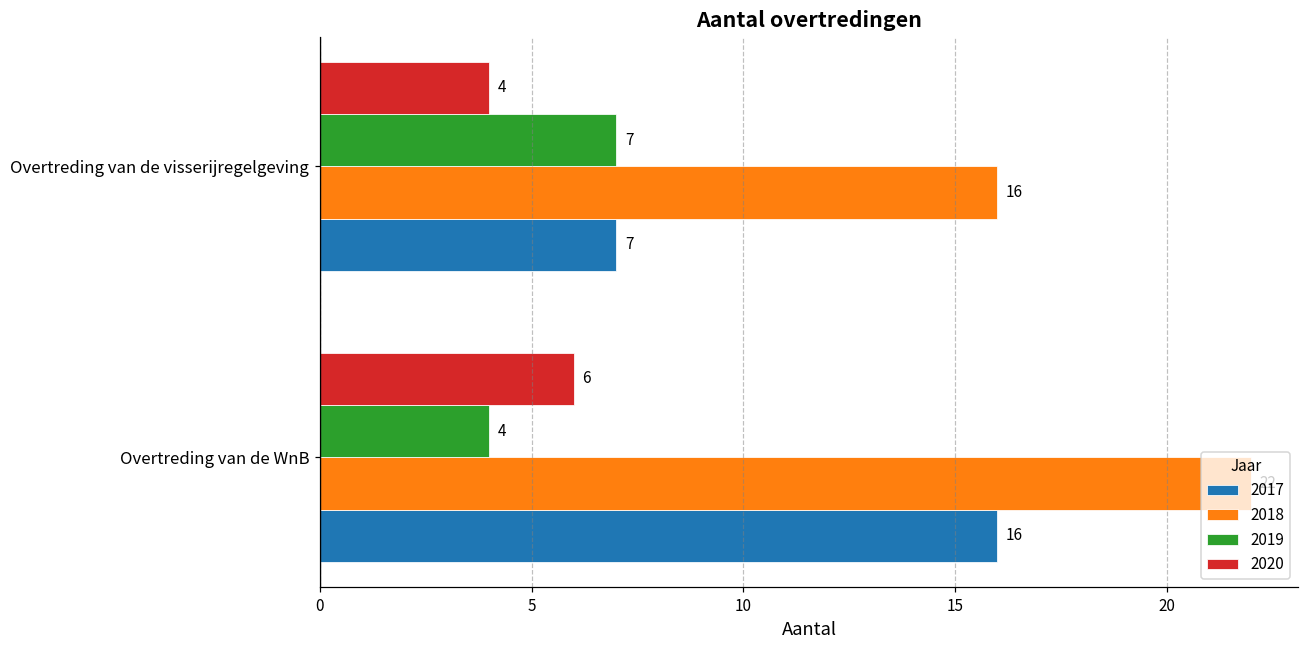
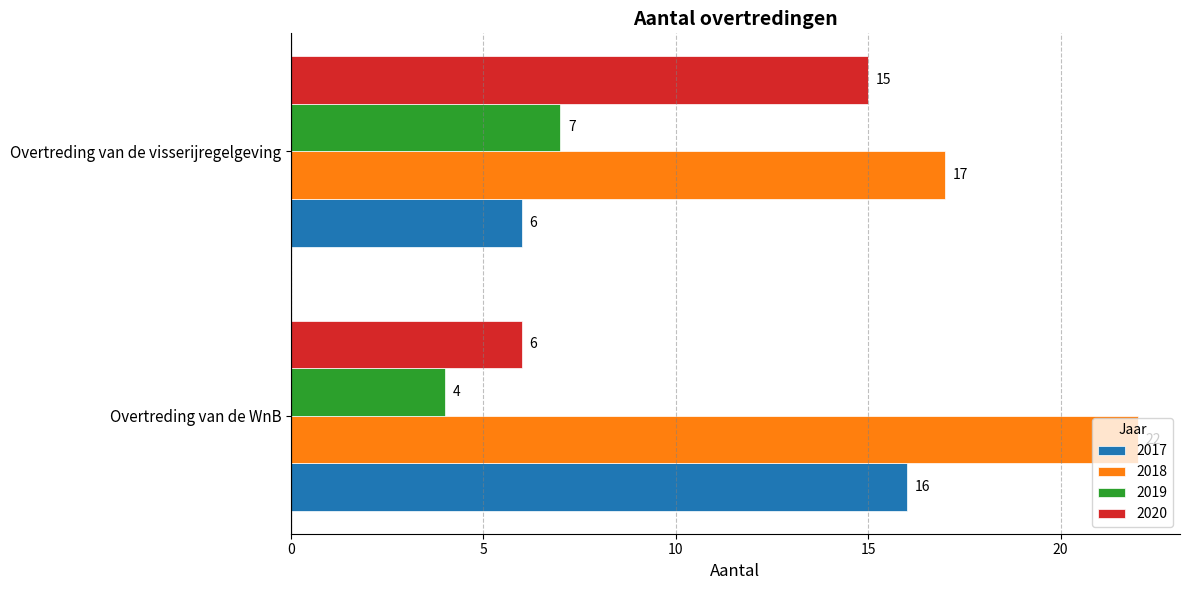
  {
    "2017": {
-     "Overtreding van de visserijregelgeving": 7,
+     "Overtreding van de visserijregelgeving": 6,
      "Overtreding van de WnB": 16
    },
    "2018": {
-     "Overtreding van de visserijregelgeving": 16
+     "Overtreding van de visserijregelgeving": 17
    },
    "2019": {
      "Overtreding van de visserijregelgeving": 7,
      "Overtreding van de WnB": 4
    },
    "2020": {
-     "Overtreding van de visserijregelgeving": 4,
+     "Overtreding van de visserijregelgeving": 15,
      "Overtreding van de WnB": 6
    }
  }
